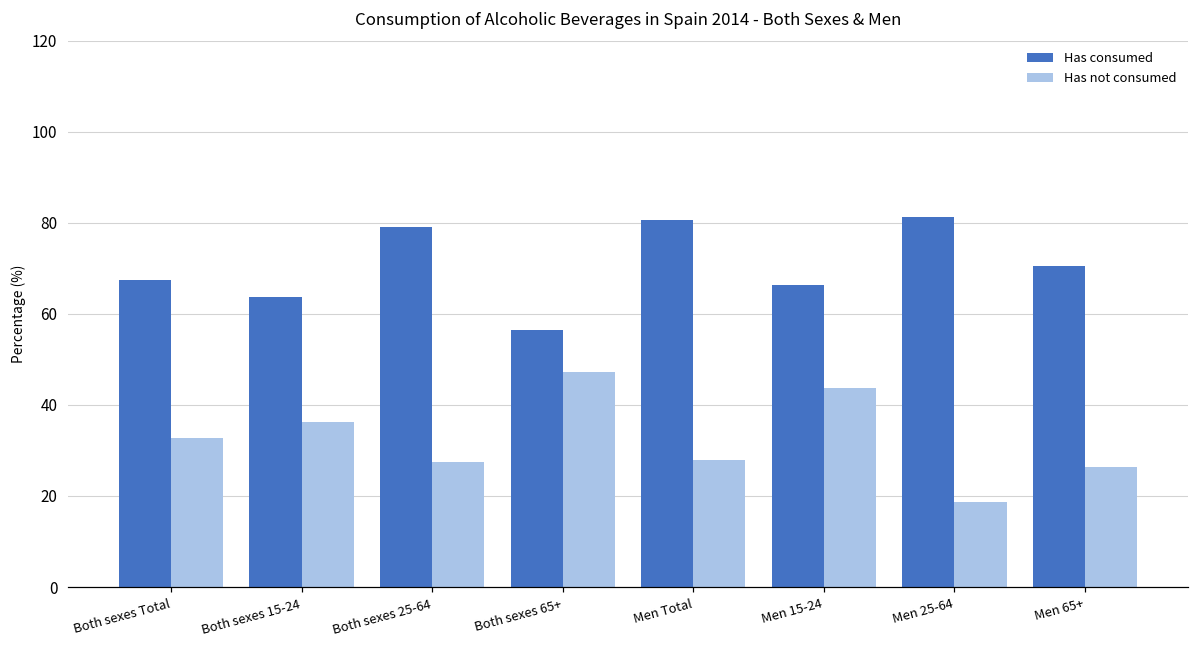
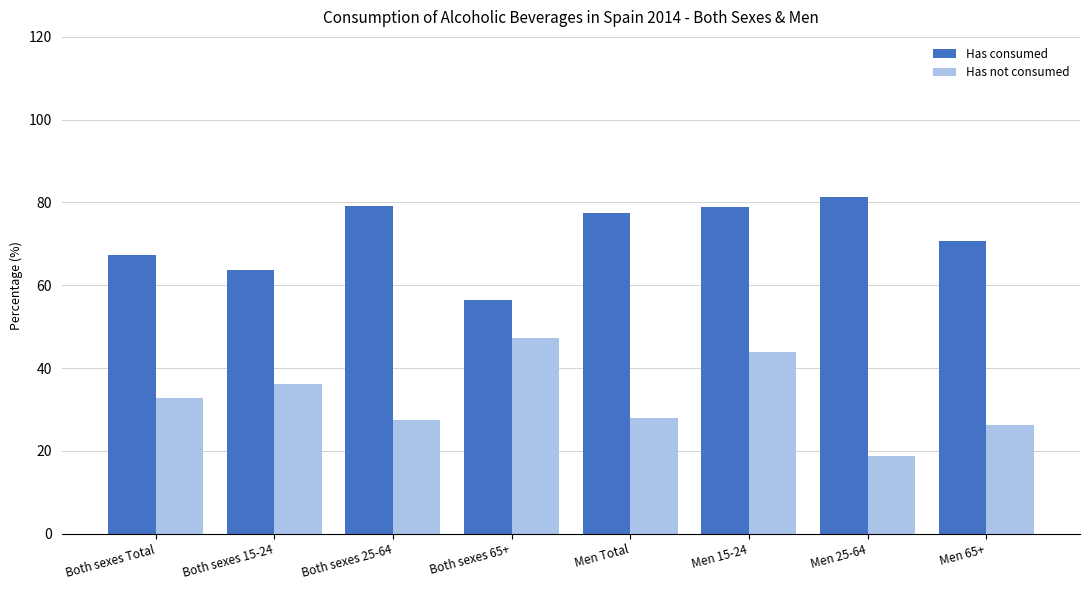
  {
    "Has consumed": {
      "Both sexes Total": 67,
      "Both sexes 15-24": 64,
      "Both sexes 25-64": 79,
      "Both sexes 65+": 56,
-     "Men Total": 81,
-     "Men 15-24": 66,
+     "Men Total": 77,
+     "Men 15-24": 79,
      "Men 25-64": 81,
      "Men 65+": 71
    },
    "Has not consumed": {
      "Both sexes Total": 33,
      "Both sexes 15-24": 36,
      "Both sexes 25-64": 28,
      "Both sexes 65+": 47,
      "Men Total": 28,
      "Men 15-24": 44,
      "Men 25-64": 19,
      "Men 65+": 26
    }
  }
